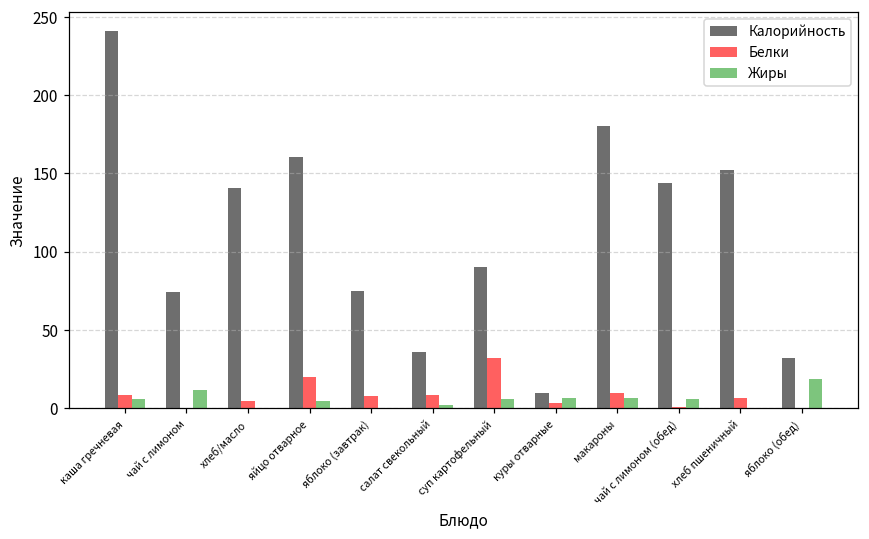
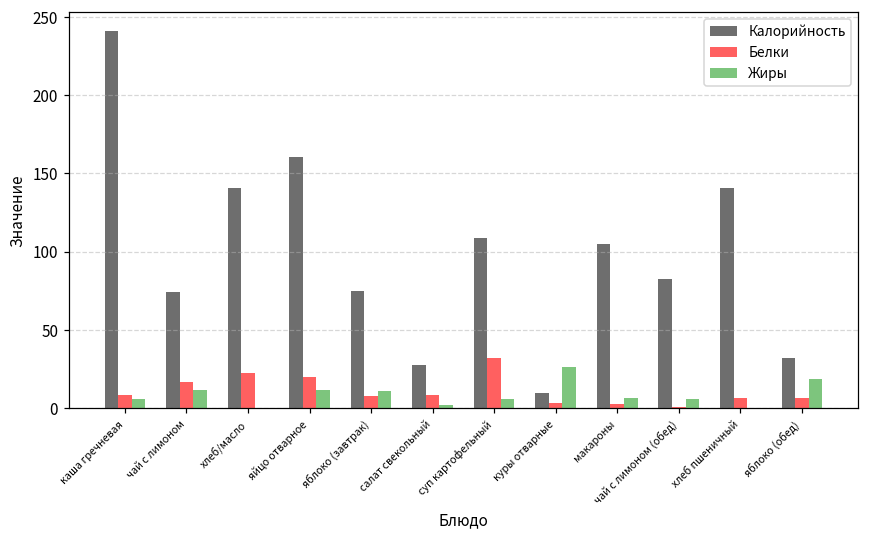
  {
    "Калорийность": {
      "каша гречневая": 241,
      "чай с лимоном": 74,
      "хлеб/масло": 141,
      "яйцо отварное": 161,
      "яблоко (завтрак)": 75,
-     "салат свекольный": 36,
-     "суп картофельный": 91,
+     "салат свекольный": 28,
+     "суп картофельный": 109,
      "куры отварные": 10,
-     "макароны": 180,
-     "чай с лимоном (обед)": 144,
-     "хлеб пшеничный": 152,
+     "макароны": 105,
+     "чай с лимоном (обед)": 83,
+     "хлеб пшеничный": 141,
      "яблоко (обед)": 32
    },
    "Белки": {
      "каша гречневая": 9,
-     "чай с лимоном": 0,
-     "хлеб/масло": 5,
+     "чай с лимоном": 17,
+     "хлеб/масло": 23,
      "яйцо отварное": 20,
      "яблоко (завтрак)": 8,
      "салат свекольный": 8,
      "суп картофельный": 32,
      "куры отварные": 4,
-     "макароны": 10,
+     "макароны": 3,
      "хлеб пшеничный": 6,
-     "яблоко (обед)": 0
+     "яблоко (обед)": 6
    },
    "Жиры": {
      "каша гречневая": 6,
      "чай с лимоном": 12,
-     "яйцо отварное": 5,
-     "яблоко (завтрак)": 0,
+     "яйцо отварное": 12,
+     "яблоко (завтрак)": 11,
      "салат свекольный": 2,
      "суп картофельный": 6,
-     "куры отварные": 7,
+     "куры отварные": 26,
      "макароны": 6,
      "чай с лимоном (обед)": 6,
      "яблоко (обед)": 19
    }
  }
